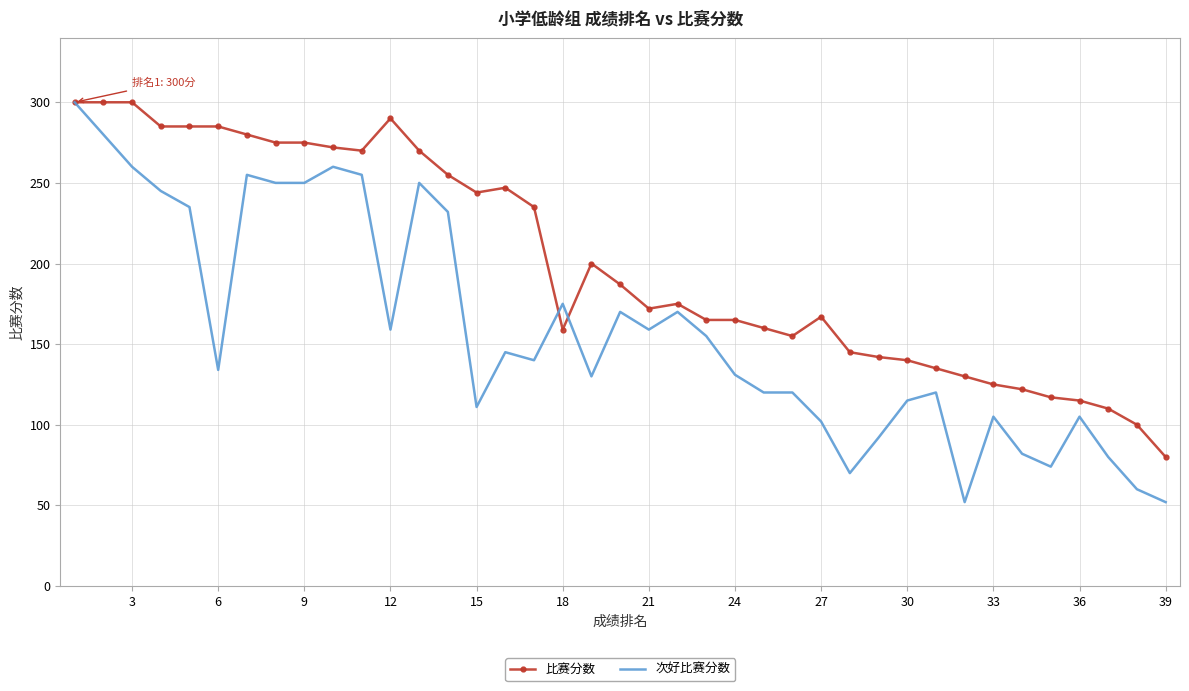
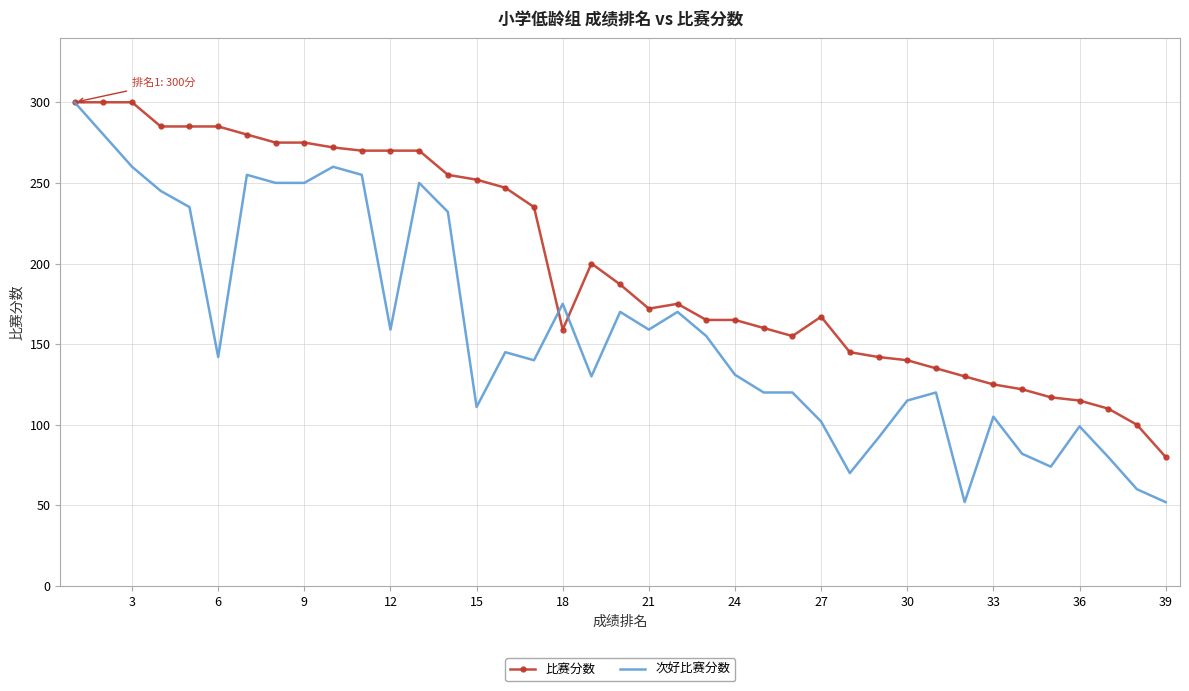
  {
    "比赛分数": {
      "6": 285,
      "9": 275,
-     "12": 290,
-     "15": 244,
+     "12": 270,
+     "15": 252,
      "18": 159,
      "21": 172,
      "24": 165,
      "27": 167,
      "30": 140,
      "33": 125,
      "36": 115,
      "39": 80
    },
    "次好比赛分数": {
      "3": 260,
-     "6": 134,
+     "6": 142,
      "9": 250,
      "12": 159,
      "15": 111,
      "18": 175,
      "21": 159,
      "24": 131,
      "27": 102,
      "30": 115,
      "33": 105,
-     "36": 105,
+     "36": 99,
      "39": 52
    }
  }
